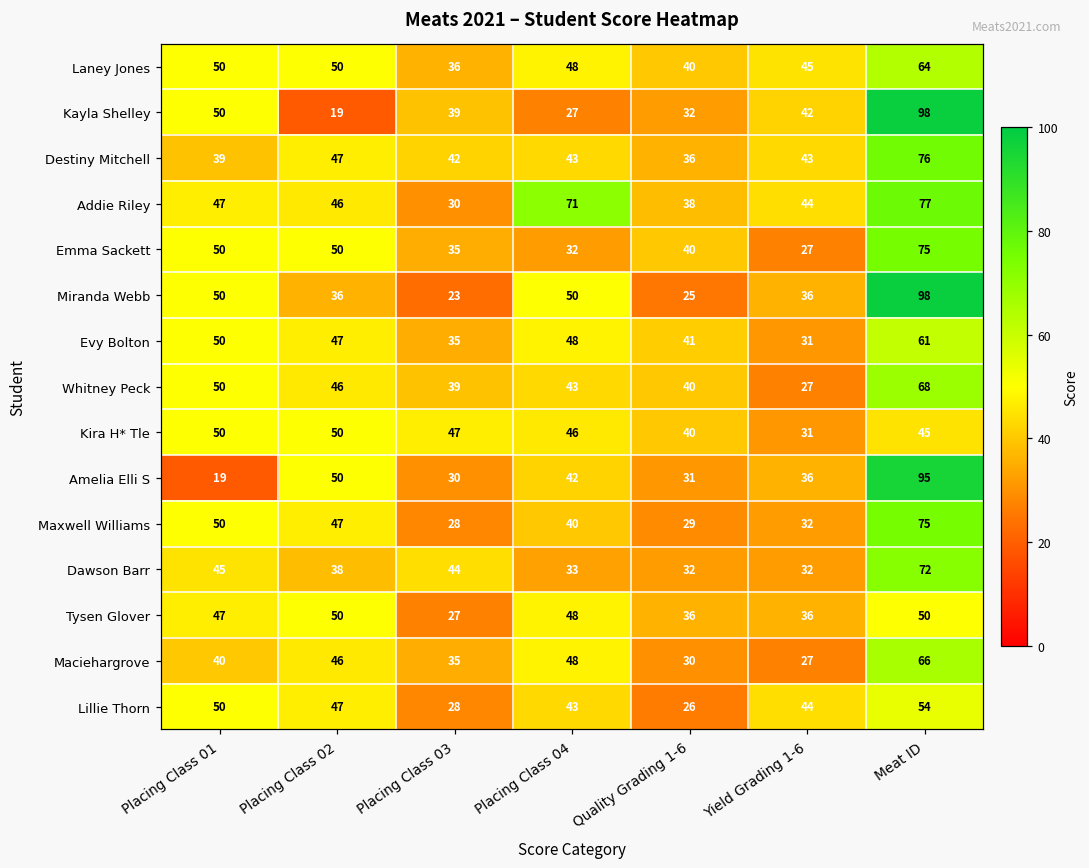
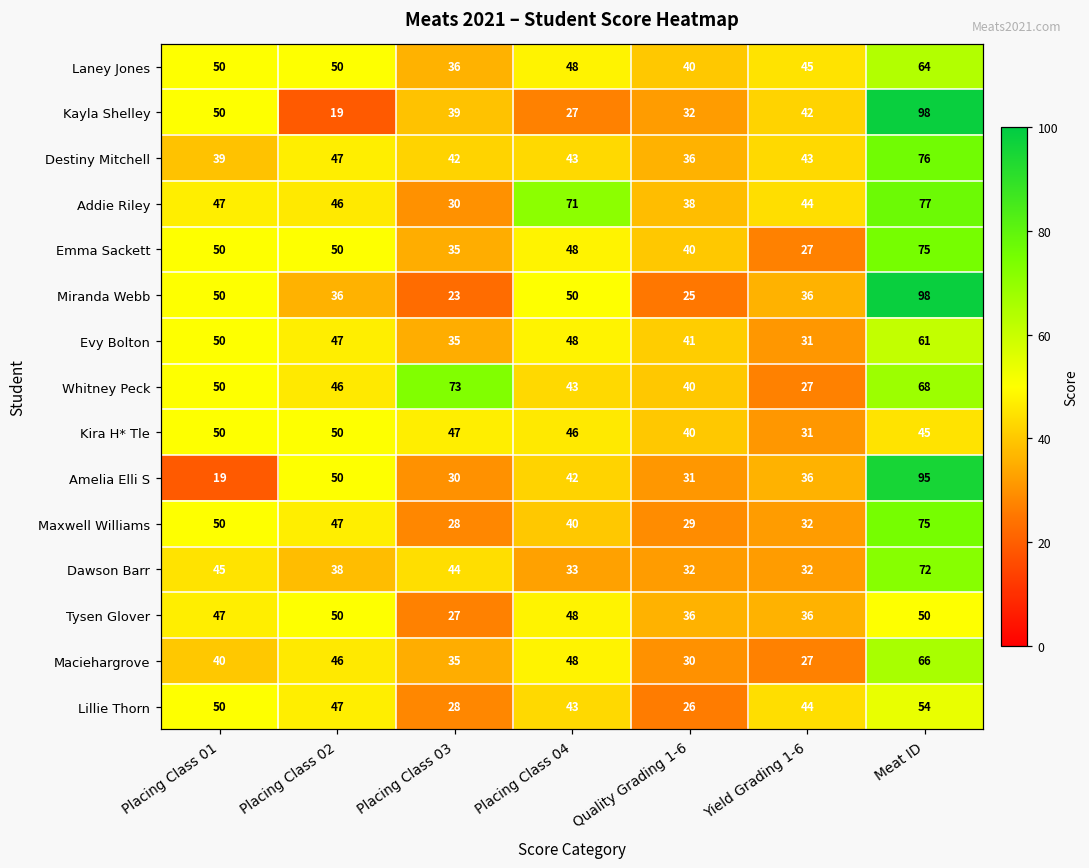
  {
    "Laney Jones": {
      "Placing Class 01": 50,
      "Placing Class 02": 50,
      "Placing Class 03": 36,
      "Placing Class 04": 48,
      "Quality Grading 1-6": 40,
      "Yield Grading 1-6": 45,
      "Meat ID": 64
    },
    "Kayla Shelley": {
      "Placing Class 01": 50,
      "Placing Class 02": 19,
      "Placing Class 03": 39,
      "Placing Class 04": 27,
      "Quality Grading 1-6": 32,
      "Yield Grading 1-6": 42,
      "Meat ID": 98
    },
    "Destiny Mitchell": {
      "Placing Class 01": 39,
      "Placing Class 02": 47,
      "Placing Class 03": 42,
      "Placing Class 04": 43,
      "Quality Grading 1-6": 36,
      "Yield Grading 1-6": 43,
      "Meat ID": 76
    },
    "Addie Riley": {
      "Placing Class 01": 47,
      "Placing Class 02": 46,
      "Placing Class 03": 30,
      "Placing Class 04": 71,
      "Quality Grading 1-6": 38,
      "Yield Grading 1-6": 44,
      "Meat ID": 77
    },
    "Emma Sackett": {
      "Placing Class 01": 50,
      "Placing Class 02": 50,
      "Placing Class 03": 35,
-     "Placing Class 04": 32,
+     "Placing Class 04": 48,
      "Quality Grading 1-6": 40,
      "Yield Grading 1-6": 27,
      "Meat ID": 75
    },
    "Miranda Webb": {
      "Placing Class 01": 50,
      "Placing Class 02": 36,
      "Placing Class 03": 23,
      "Placing Class 04": 50,
      "Quality Grading 1-6": 25,
      "Yield Grading 1-6": 36,
      "Meat ID": 98
    },
    "Evy Bolton": {
      "Placing Class 01": 50,
      "Placing Class 02": 47,
      "Placing Class 03": 35,
      "Placing Class 04": 48,
      "Quality Grading 1-6": 41,
      "Yield Grading 1-6": 31,
      "Meat ID": 61
    },
    "Whitney Peck": {
      "Placing Class 01": 50,
      "Placing Class 02": 46,
-     "Placing Class 03": 39,
+     "Placing Class 03": 73,
      "Placing Class 04": 43,
      "Quality Grading 1-6": 40,
      "Yield Grading 1-6": 27,
      "Meat ID": 68
    },
    "Kira H* Tle": {
      "Placing Class 01": 50,
      "Placing Class 02": 50,
      "Placing Class 03": 47,
      "Placing Class 04": 46,
      "Quality Grading 1-6": 40,
      "Yield Grading 1-6": 31,
      "Meat ID": 45
    },
    "Amelia Elli S": {
      "Placing Class 01": 19,
      "Placing Class 02": 50,
      "Placing Class 03": 30,
      "Placing Class 04": 42,
      "Quality Grading 1-6": 31,
      "Yield Grading 1-6": 36,
      "Meat ID": 95
    },
    "Maxwell Williams": {
      "Placing Class 01": 50,
      "Placing Class 02": 47,
      "Placing Class 03": 28,
      "Placing Class 04": 40,
      "Quality Grading 1-6": 29,
      "Yield Grading 1-6": 32,
      "Meat ID": 75
    },
    "Dawson Barr": {
      "Placing Class 01": 45,
      "Placing Class 02": 38,
      "Placing Class 03": 44,
      "Placing Class 04": 33,
      "Quality Grading 1-6": 32,
      "Yield Grading 1-6": 32,
      "Meat ID": 72
    },
    "Tysen Glover": {
      "Placing Class 01": 47,
      "Placing Class 02": 50,
      "Placing Class 03": 27,
      "Placing Class 04": 48,
      "Quality Grading 1-6": 36,
      "Yield Grading 1-6": 36,
      "Meat ID": 50
    },
    "Maciehargrove": {
      "Placing Class 01": 40,
      "Placing Class 02": 46,
      "Placing Class 03": 35,
      "Placing Class 04": 48,
      "Quality Grading 1-6": 30,
      "Yield Grading 1-6": 27,
      "Meat ID": 66
    },
    "Lillie Thorn": {
      "Placing Class 01": 50,
      "Placing Class 02": 47,
      "Placing Class 03": 28,
      "Placing Class 04": 43,
      "Quality Grading 1-6": 26,
      "Yield Grading 1-6": 44,
      "Meat ID": 54
    }
  }
